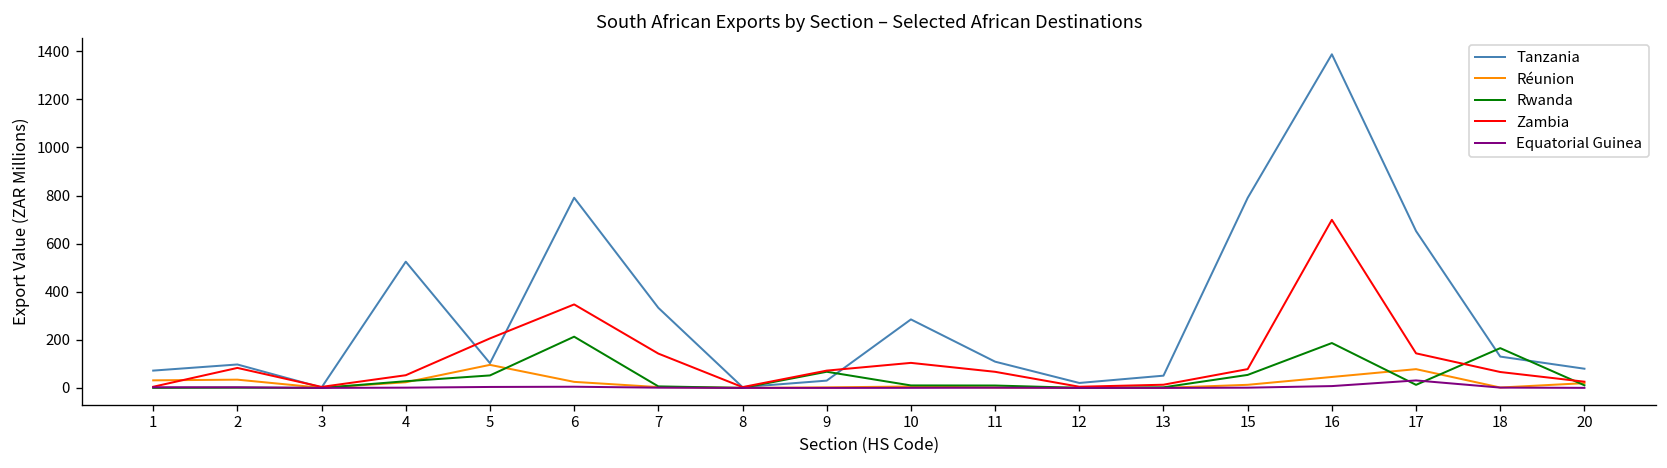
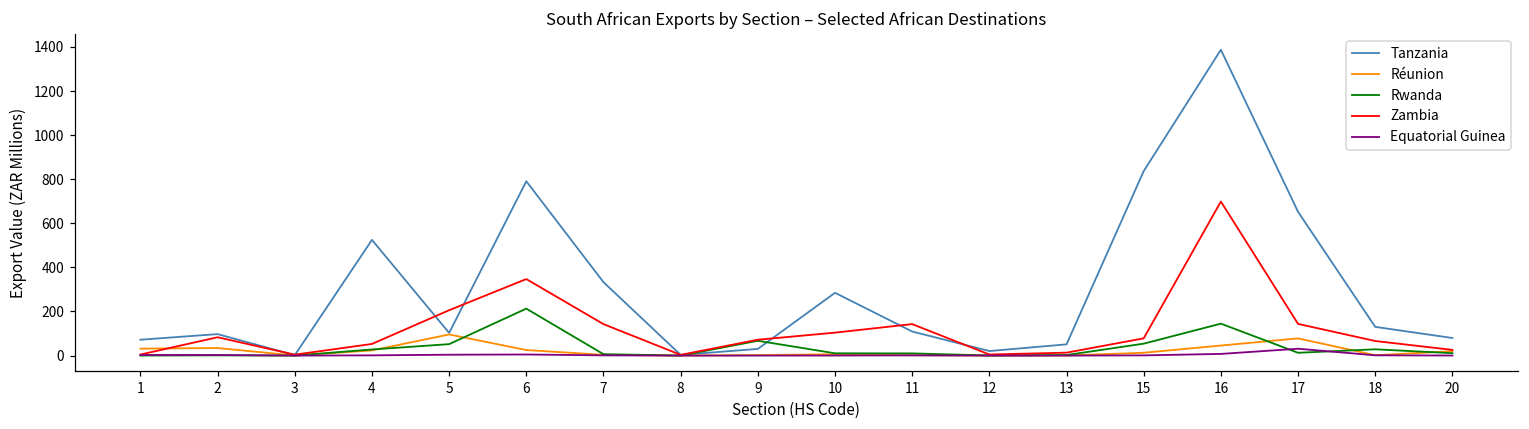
  {
    "Tanzania": {
      "1": 70,
      "2": 100,
      "4": 520,
      "6": 790,
      "7": 330,
      "9": 30,
      "10": 280,
      "11": 110,
      "12": 20,
      "13": 50,
-     "15": 790,
+     "15": 840,
      "16": 1390,
      "17": 650,
      "18": 130,
      "20": 80
    },
    "Réunion": {
      "1": 30,
      "2": 30,
      "6": 30,
      "16": 50,
      "17": 80
    },
    "Rwanda": {
      "5": 50,
      "6": 210,
      "15": 50,
-     "16": 190,
+     "16": 140,
      "17": 10,
-     "18": 170
+     "18": 30
    },
    "Zambia": {
      "2": 80,
      "4": 50,
      "5": 210,
      "6": 350,
      "7": 140,
      "10": 100,
-     "11": 70,
+     "11": 140,
      "15": 80,
      "16": 700,
      "17": 140,
      "18": 70
    },
    "Equatorial Guinea": {
      "4": 0,
      "5": 0,
      "6": 0,
      "16": 10,
      "17": 30
    }
  }
